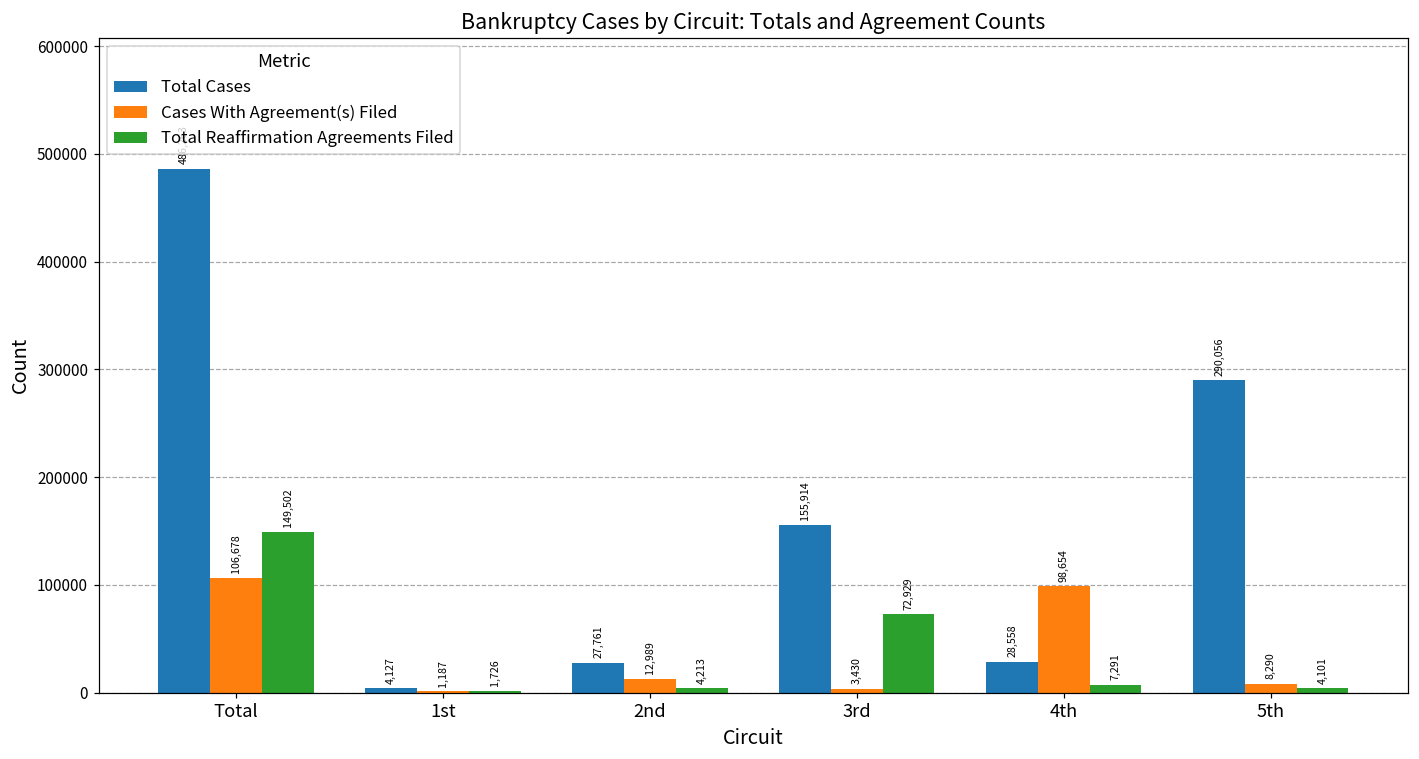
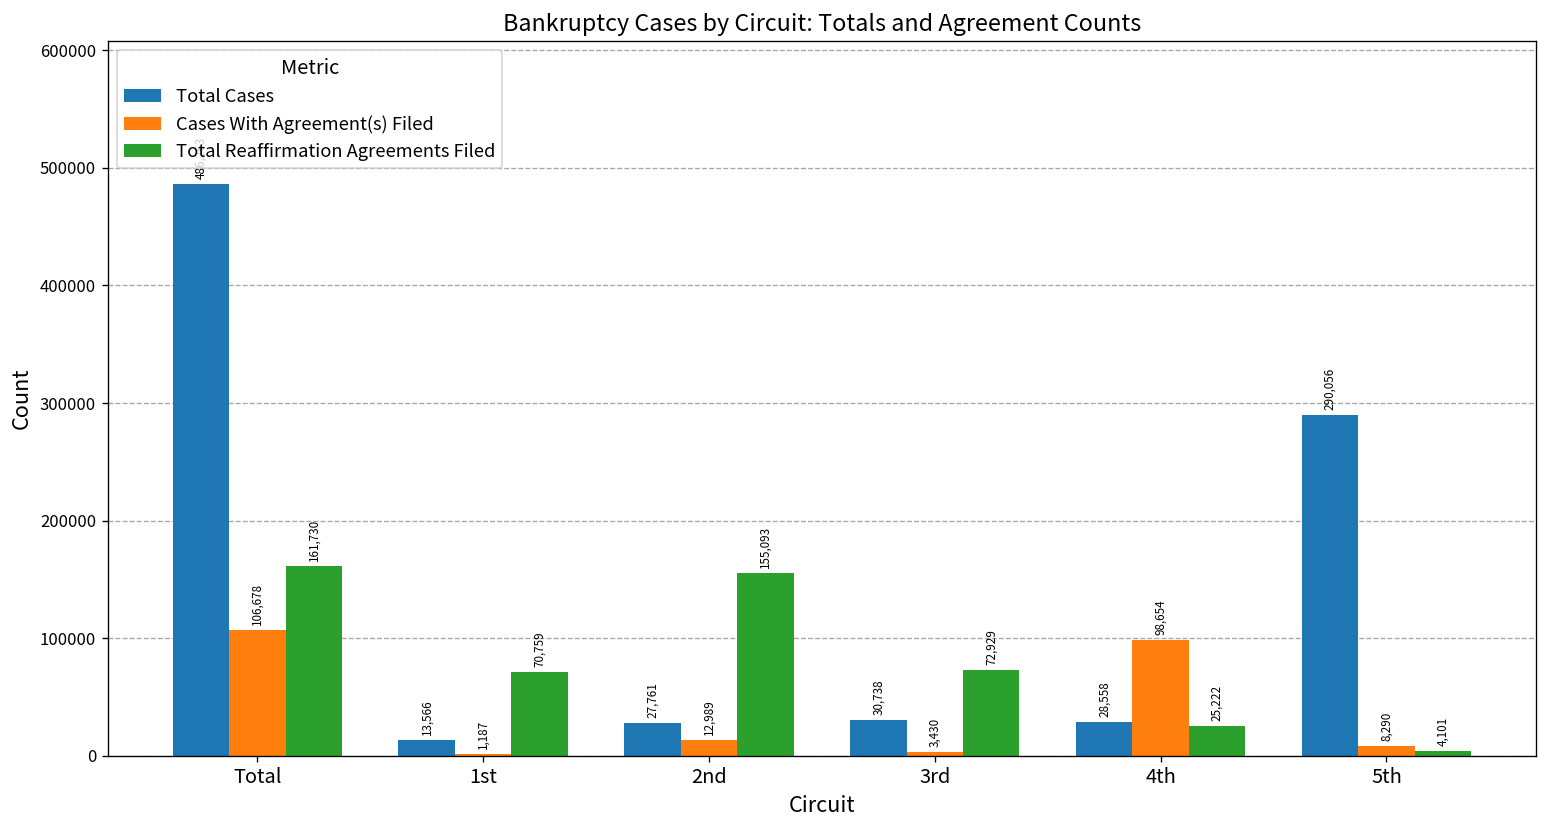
  {
    "Total Cases": {
-     "1st": "4,127",
+     "1st": "13,566",
      "2nd": "27,761",
-     "3rd": "155,914",
+     "3rd": "30,738",
      "4th": "28,558",
      "5th": "290,056"
    },
    "Cases With Agreement(s) Filed": {
      "Total": "106,678",
      "1st": "1,187",
      "2nd": "12,989",
      "3rd": "3,430",
      "4th": "98,654",
      "5th": "8,290"
    },
    "Total Reaffirmation Agreements Filed": {
-     "Total": "149,502",
-     "1st": "1,726",
-     "2nd": "4,213",
+     "Total": "161,730",
+     "1st": "70,759",
+     "2nd": "155,093",
      "3rd": "72,929",
-     "4th": "7,291",
+     "4th": "25,222",
      "5th": "4,101"
    }
  }
